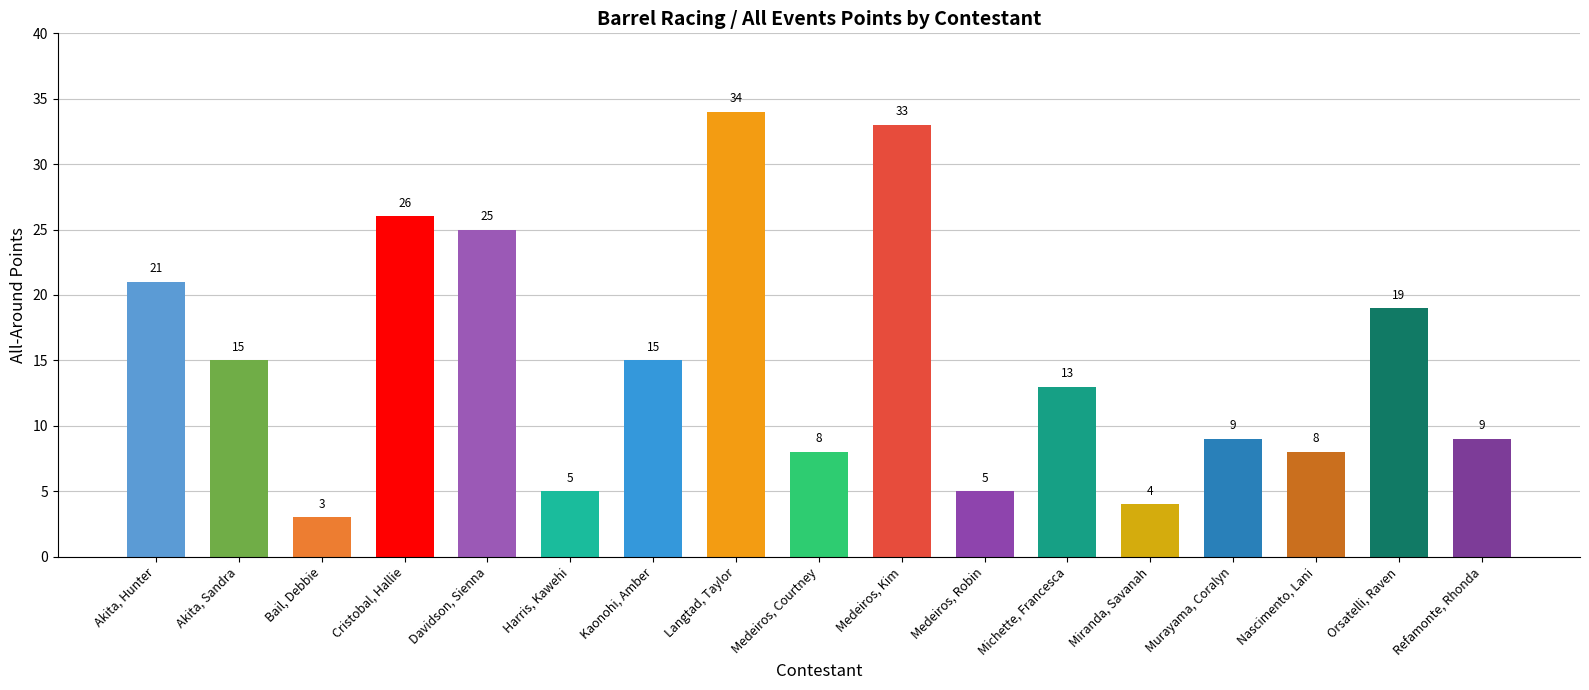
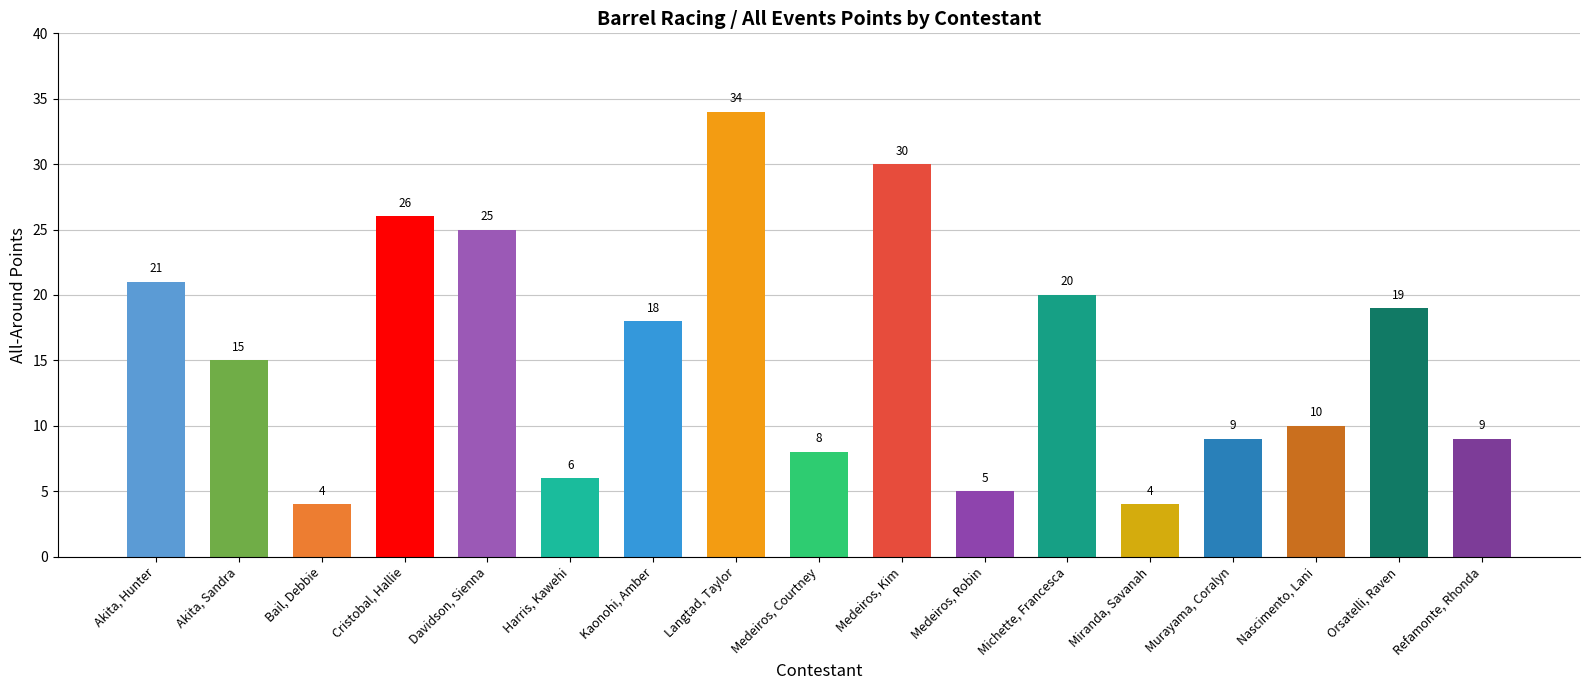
  {
    "Akita, Hunter": 21,
    "Akita, Sandra": 15,
-   "Bail, Debbie": 3,
+   "Bail, Debbie": 4,
    "Cristobal, Hallie": 26,
    "Davidson, Sienna": 25,
-   "Harris, Kawehi": 5,
-   "Kaonohi, Amber": 15,
+   "Harris, Kawehi": 6,
+   "Kaonohi, Amber": 18,
    "Langtad, Taylor": 34,
    "Medeiros, Courtney": 8,
-   "Medeiros, Kim": 33,
+   "Medeiros, Kim": 30,
    "Medeiros, Robin": 5,
-   "Michette, Francesca": 13,
+   "Michette, Francesca": 20,
    "Miranda, Savanah": 4,
    "Murayama, Coralyn": 9,
-   "Nascimento, Lani": 8,
+   "Nascimento, Lani": 10,
    "Orsatelli, Raven": 19,
    "Refamonte, Rhonda": 9
  }
